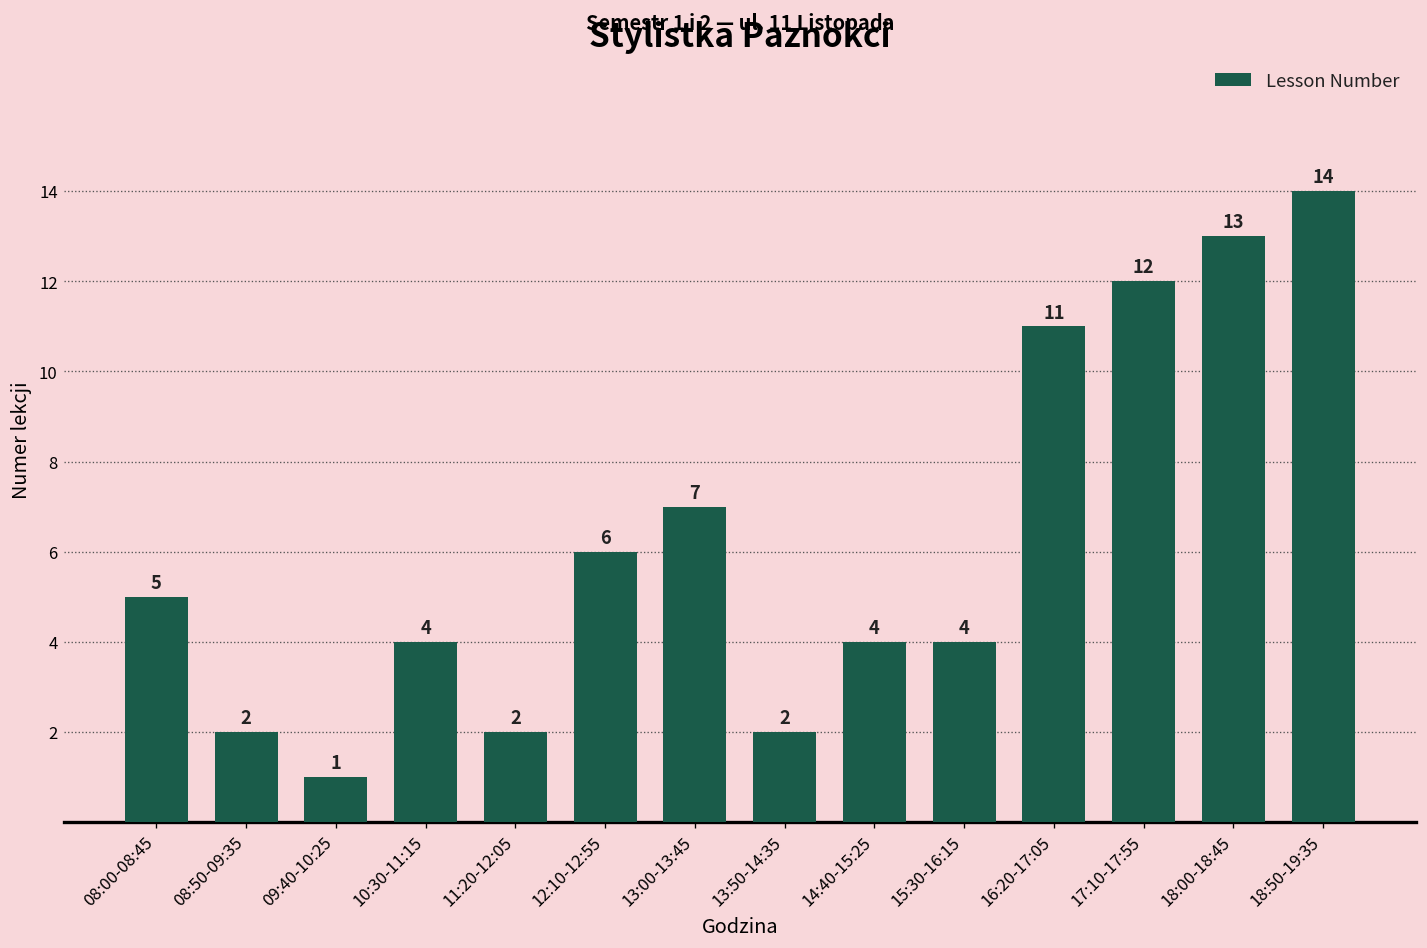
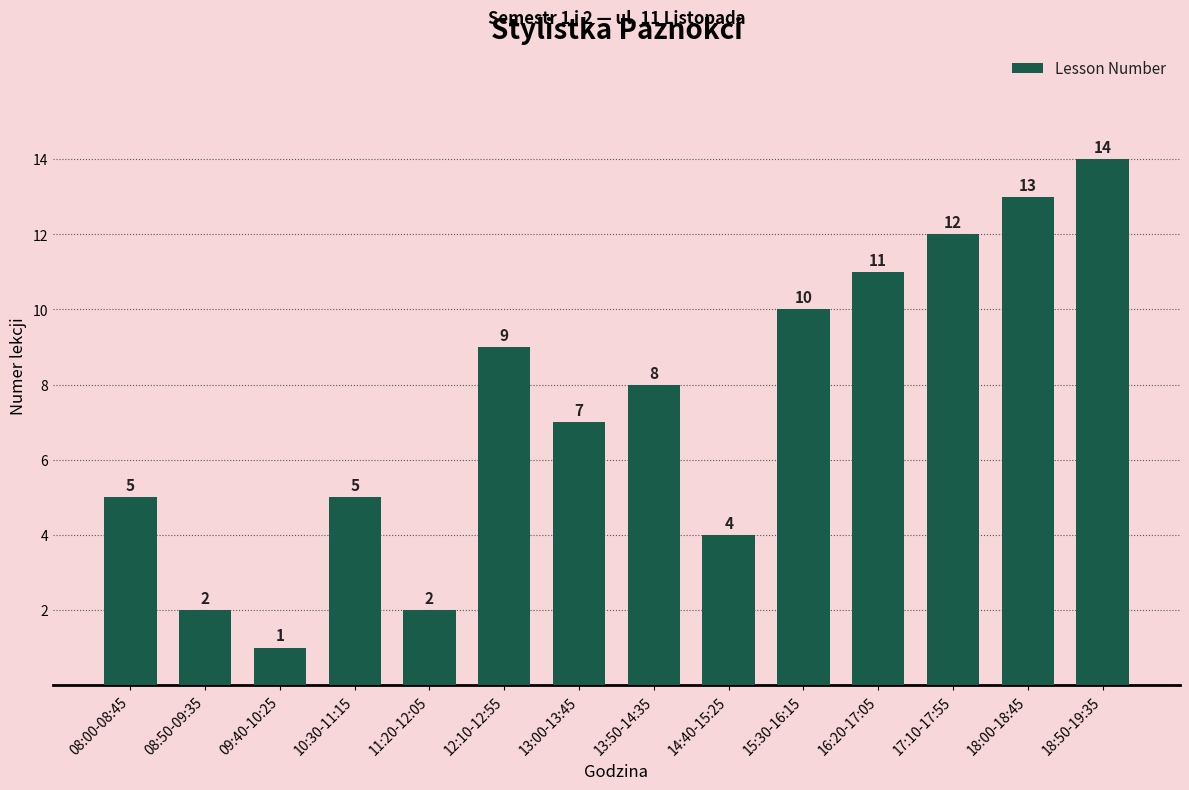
  {
    "08:00-08:45": 5,
    "08:50-09:35": 2,
    "09:40-10:25": 1,
-   "10:30-11:15": 4,
+   "10:30-11:15": 5,
    "11:20-12:05": 2,
-   "12:10-12:55": 6,
+   "12:10-12:55": 9,
    "13:00-13:45": 7,
-   "13:50-14:35": 2,
+   "13:50-14:35": 8,
    "14:40-15:25": 4,
-   "15:30-16:15": 4,
+   "15:30-16:15": 10,
    "16:20-17:05": 11,
    "17:10-17:55": 12,
    "18:00-18:45": 13,
    "18:50-19:35": 14
  }
